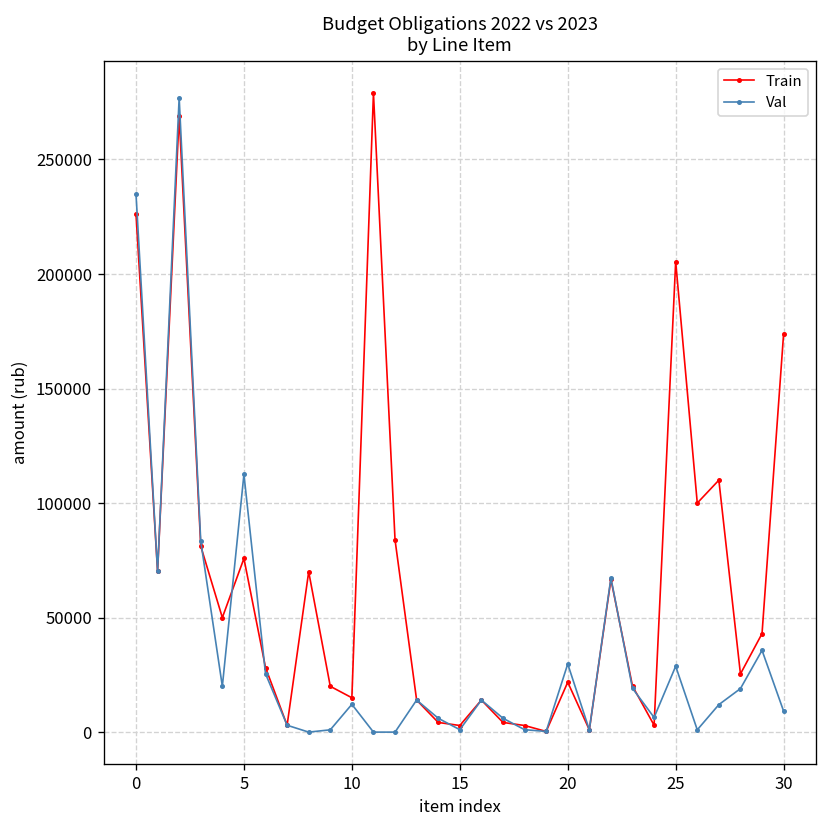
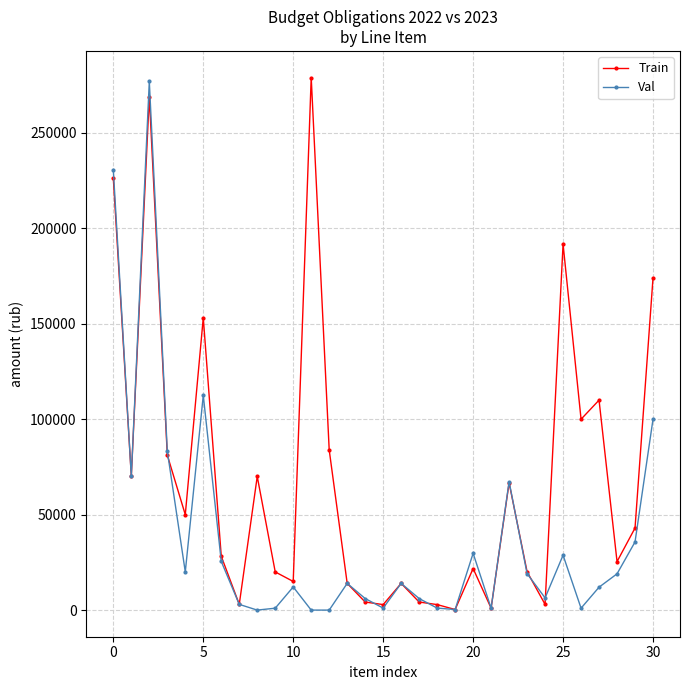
  {
    "Train": {
      "0": 226000,
-     "5": 76000,
+     "5": 153000,
      "10": 15000,
      "15": 3000,
      "20": 22000,
-     "25": 205000,
+     "25": 192000,
      "30": 174000
    },
    "Val": {
-     "0": 235000,
+     "0": 230000,
      "5": 113000,
      "10": 12000,
      "15": 1000,
      "20": 30000,
      "25": 29000,
-     "30": 9000
+     "30": 100000
    }
  }
